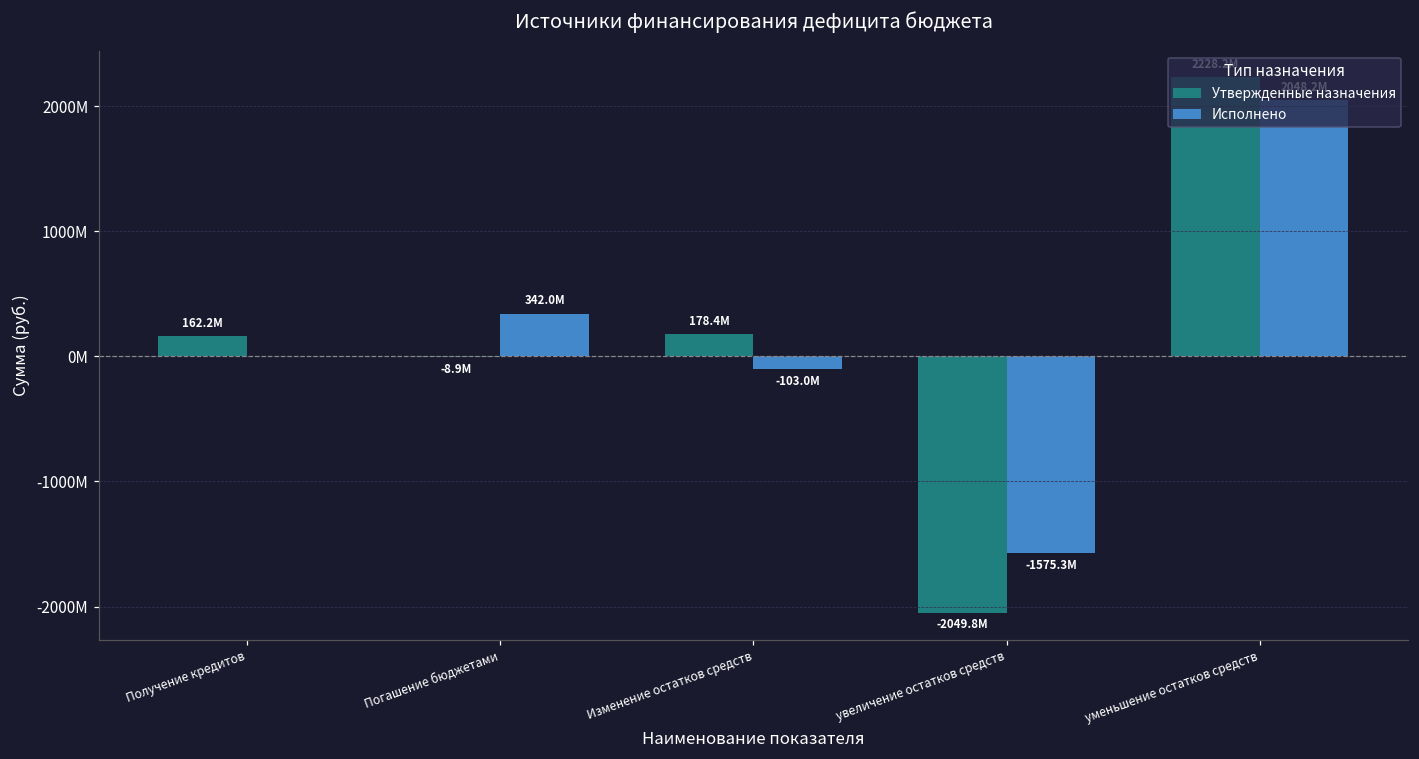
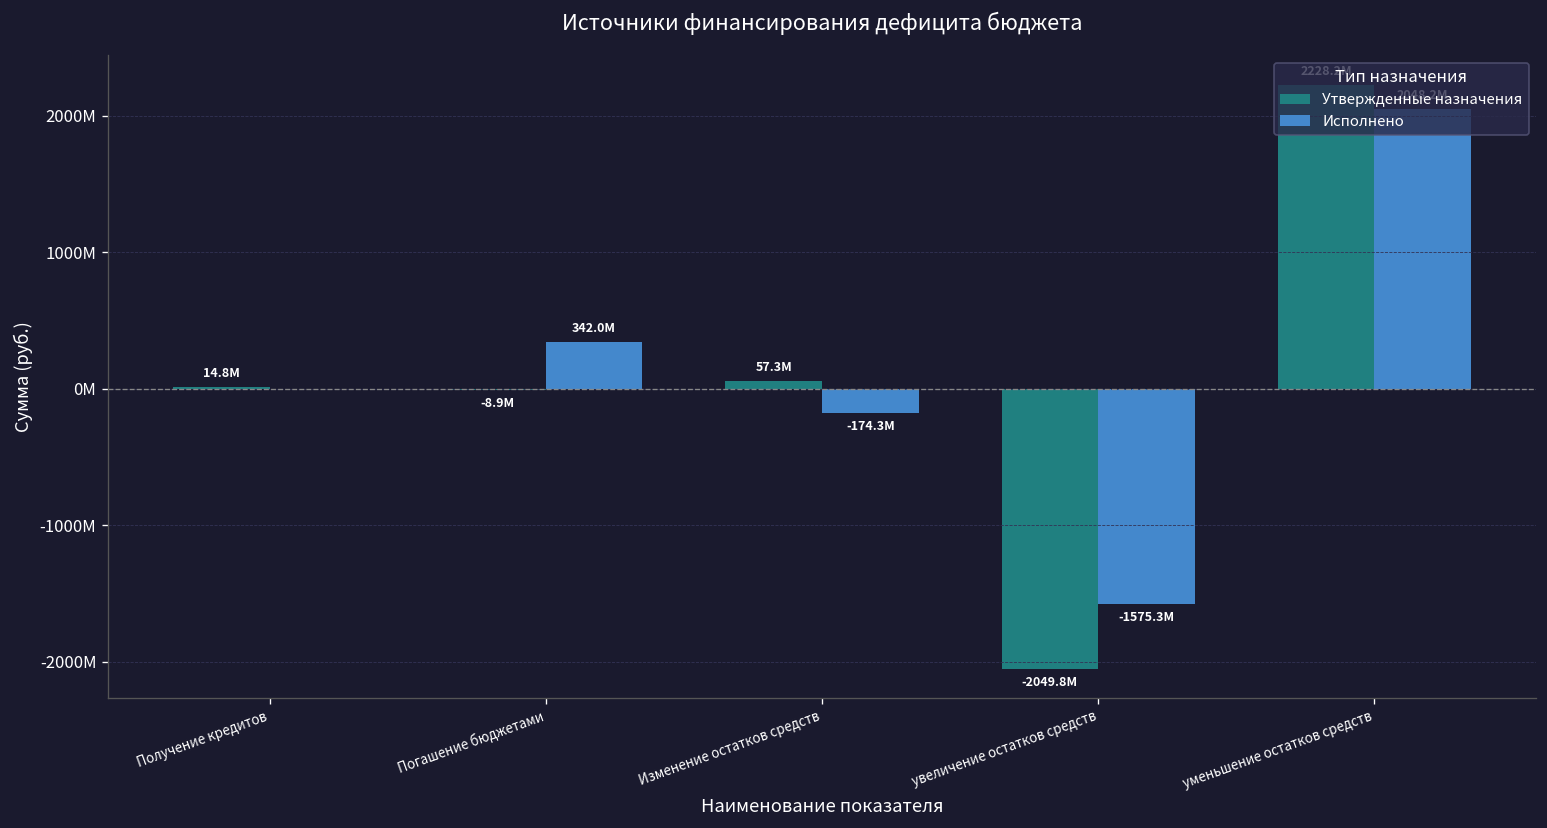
  {
    "Утвержденные назначения": {
-     "Получение кредитов": "162.2M",
+     "Получение кредитов": "14.8M",
      "Погашение бюджетами": "-8.9M",
-     "Изменение остатков средств": "178.4M",
+     "Изменение остатков средств": "57.3M",
      "увеличение остатков средств": "-2049.8M"
    },
    "Исполнено": {
      "Погашение бюджетами": "342.0M",
-     "Изменение остатков средств": "-103.0M",
+     "Изменение остатков средств": "-174.3M",
      "увеличение остатков средств": "-1575.3M"
    }
  }
